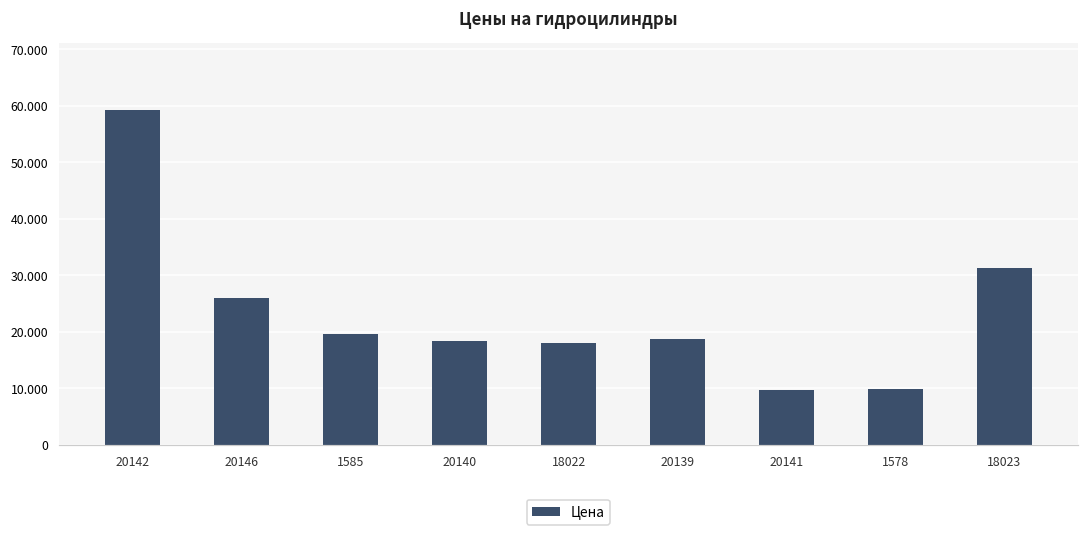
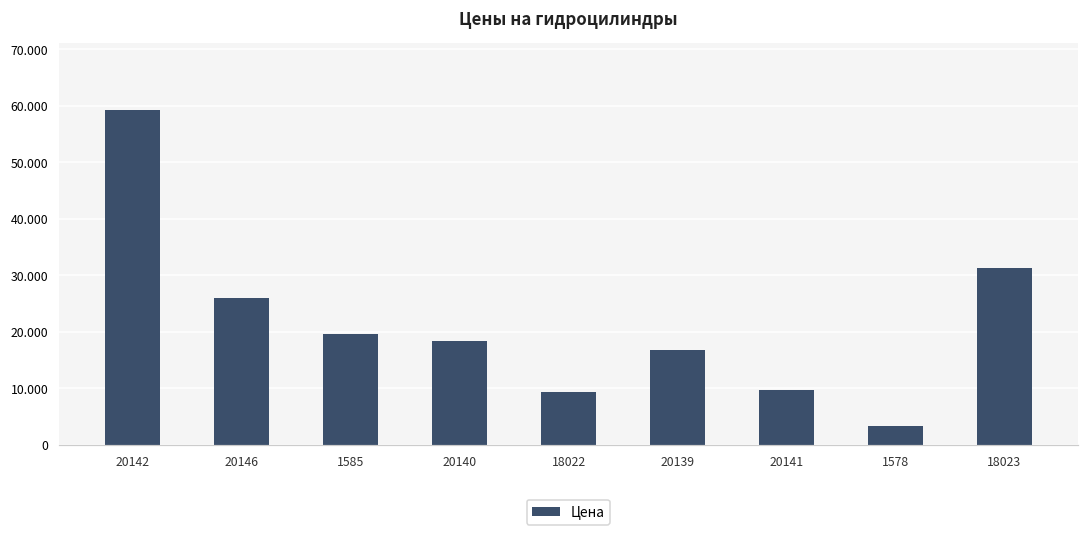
  {
    "20142": 59,
    "20146": 26,
    "1585": 20,
    "20140": 18,
-   "18022": 18,
-   "20139": 19,
+   "18022": 9,
+   "20139": 17,
    "20141": 10,
-   "1578": 10,
+   "1578": 3,
    "18023": 31
  }
